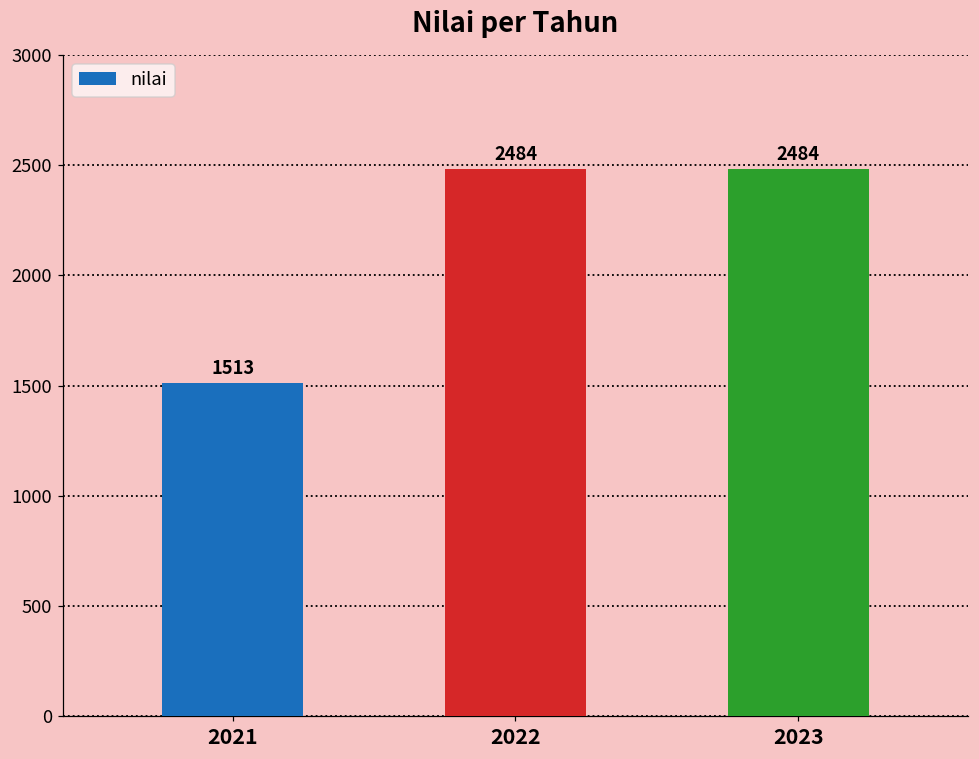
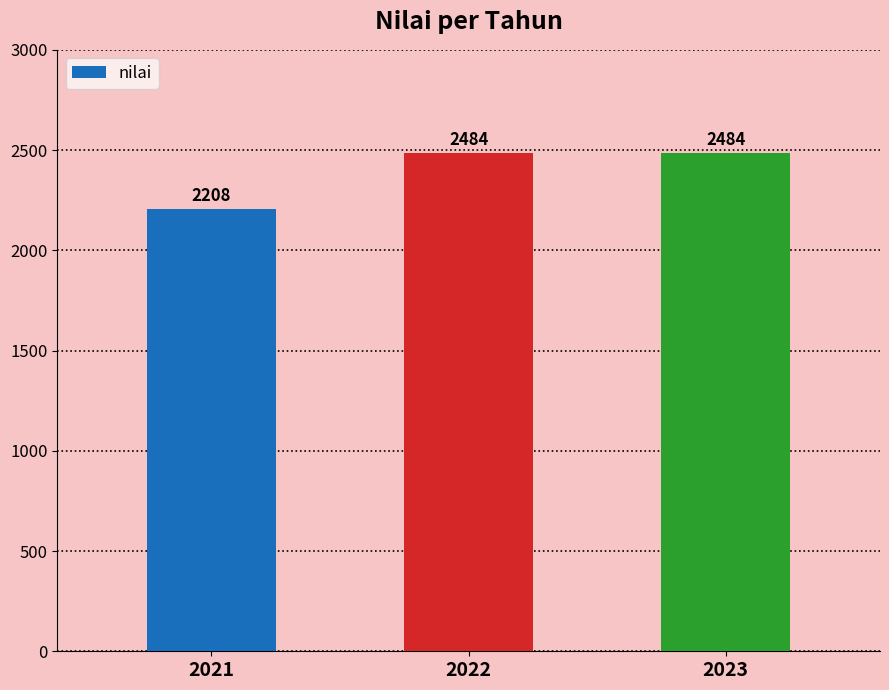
  {
-   "2021": 1513,
+   "2021": 2208,
    "2022": 2484,
    "2023": 2484
  }
